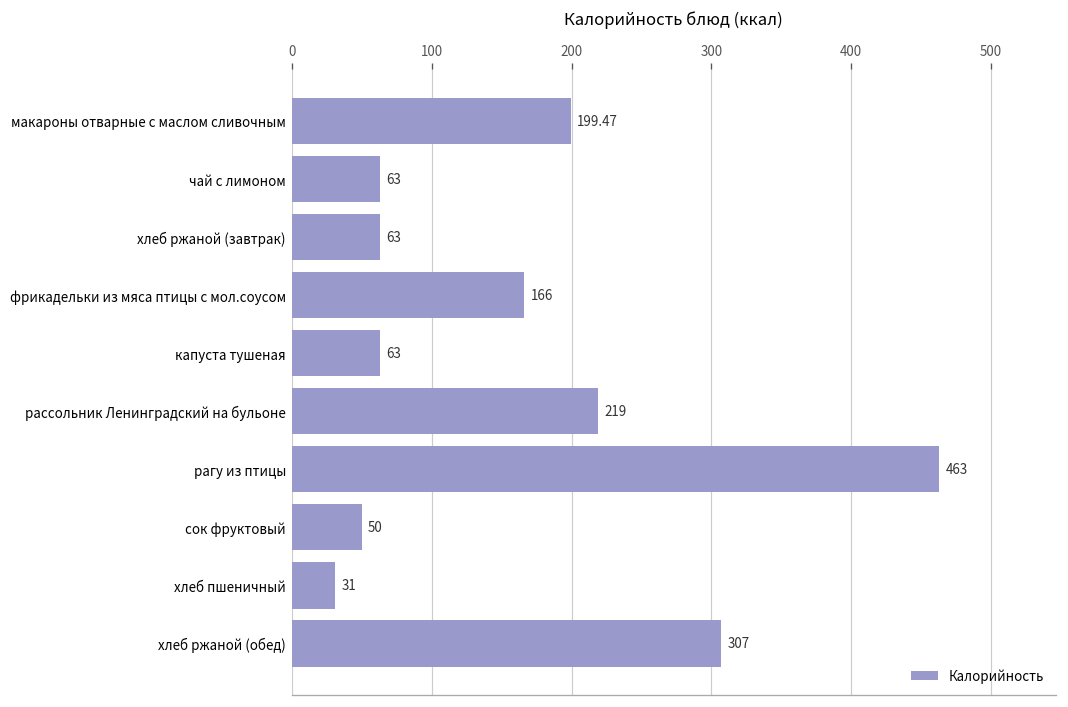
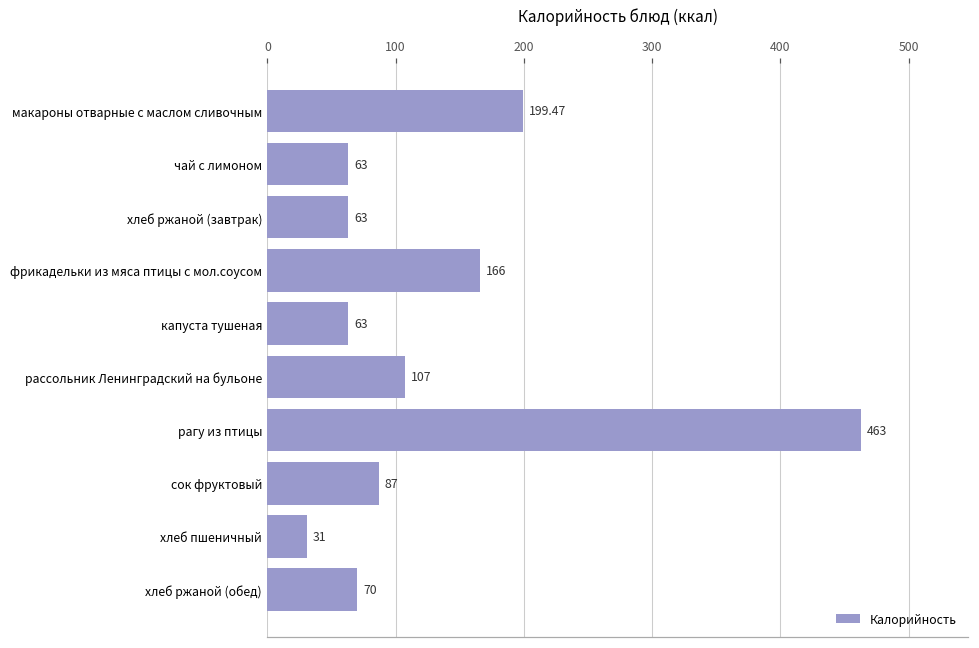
  {
    "макароны отварные с маслом сливочным": 199.47,
    "чай с лимоном": 63,
    "хлеб ржаной (завтрак)": 63,
    "фрикадельки из мяса птицы с мол.соусом": 166,
    "капуста тушеная": 63,
-   "рассольник Ленинградский на бульоне": 219,
+   "рассольник Ленинградский на бульоне": 107,
    "рагу из птицы": 463,
-   "сок фруктовый": 50,
+   "сок фруктовый": 87,
    "хлеб пшеничный": 31,
-   "хлеб ржаной (обед)": 307
+   "хлеб ржаной (обед)": 70
  }
